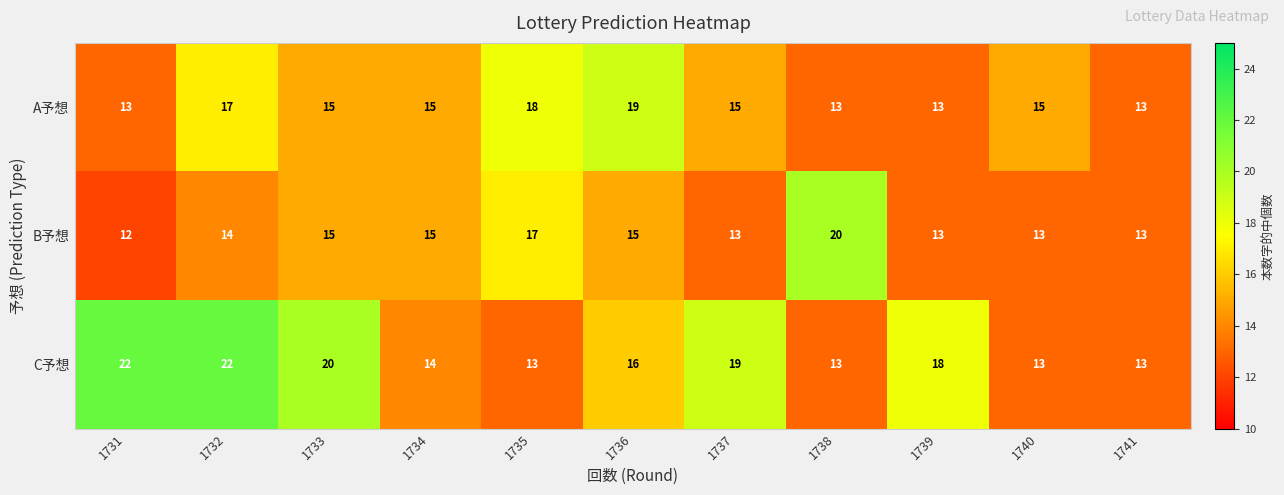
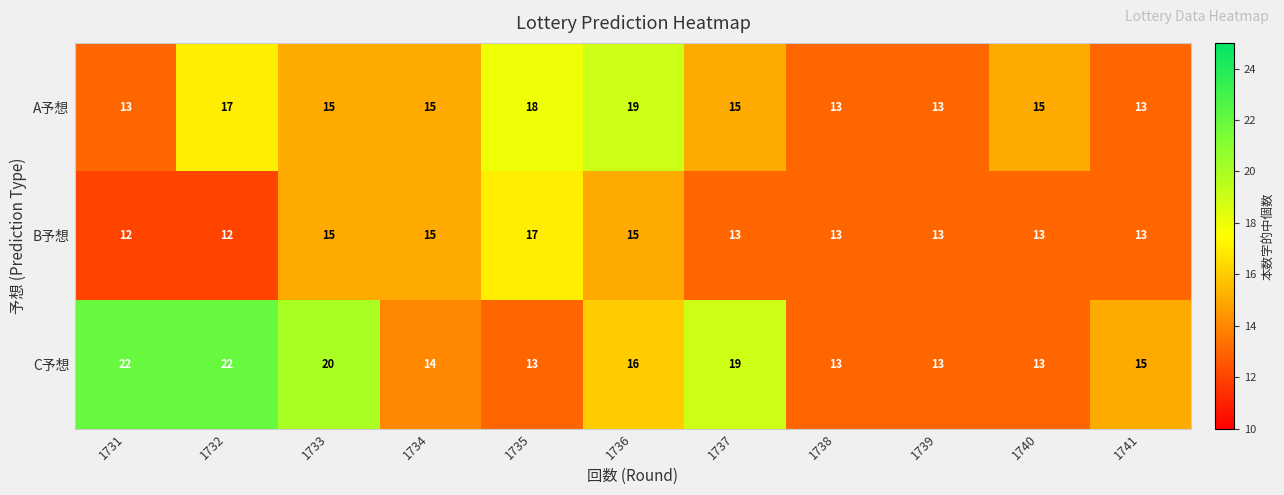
  {
    "A予想": {
      "1731": 13,
      "1732": 17,
      "1733": 15,
      "1734": 15,
      "1735": 18,
      "1736": 19,
      "1737": 15,
      "1738": 13,
      "1739": 13,
      "1740": 15,
      "1741": 13
    },
    "B予想": {
      "1731": 12,
-     "1732": 14,
+     "1732": 12,
      "1733": 15,
      "1734": 15,
      "1735": 17,
      "1736": 15,
      "1737": 13,
-     "1738": 20,
+     "1738": 13,
      "1739": 13,
      "1740": 13,
      "1741": 13
    },
    "C予想": {
      "1731": 22,
      "1732": 22,
      "1733": 20,
      "1734": 14,
      "1735": 13,
      "1736": 16,
      "1737": 19,
      "1738": 13,
-     "1739": 18,
+     "1739": 13,
      "1740": 13,
-     "1741": 13
+     "1741": 15
    }
  }
